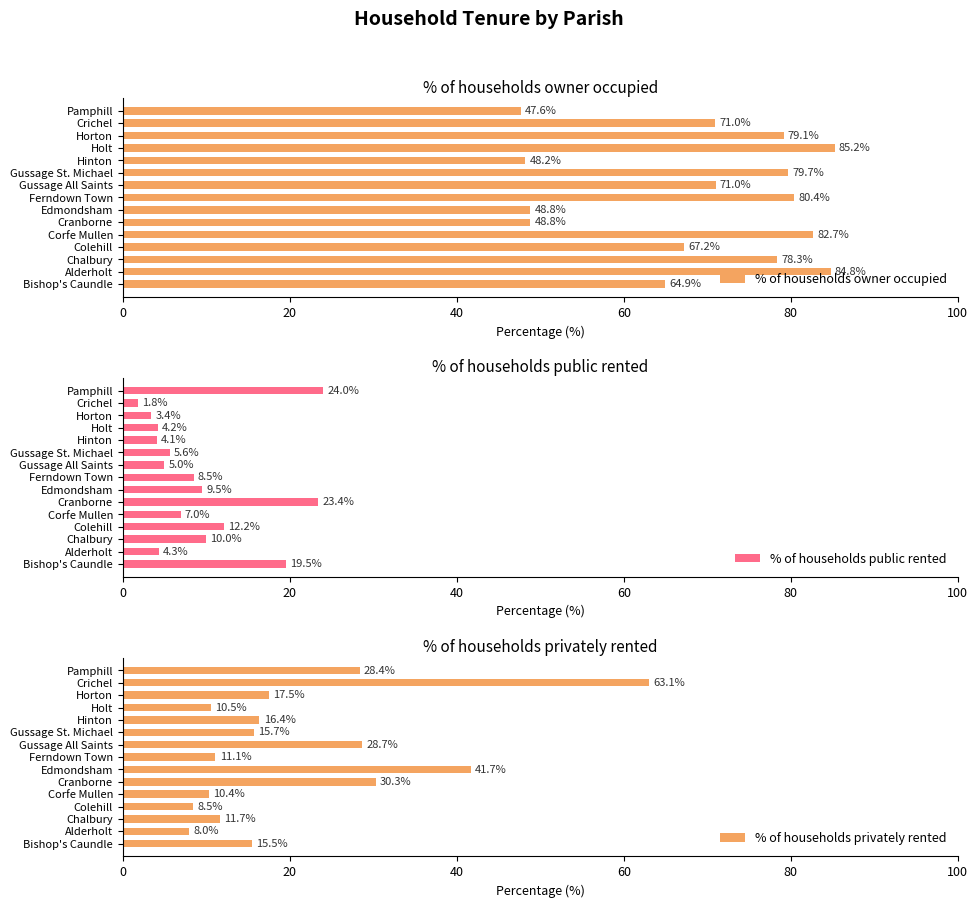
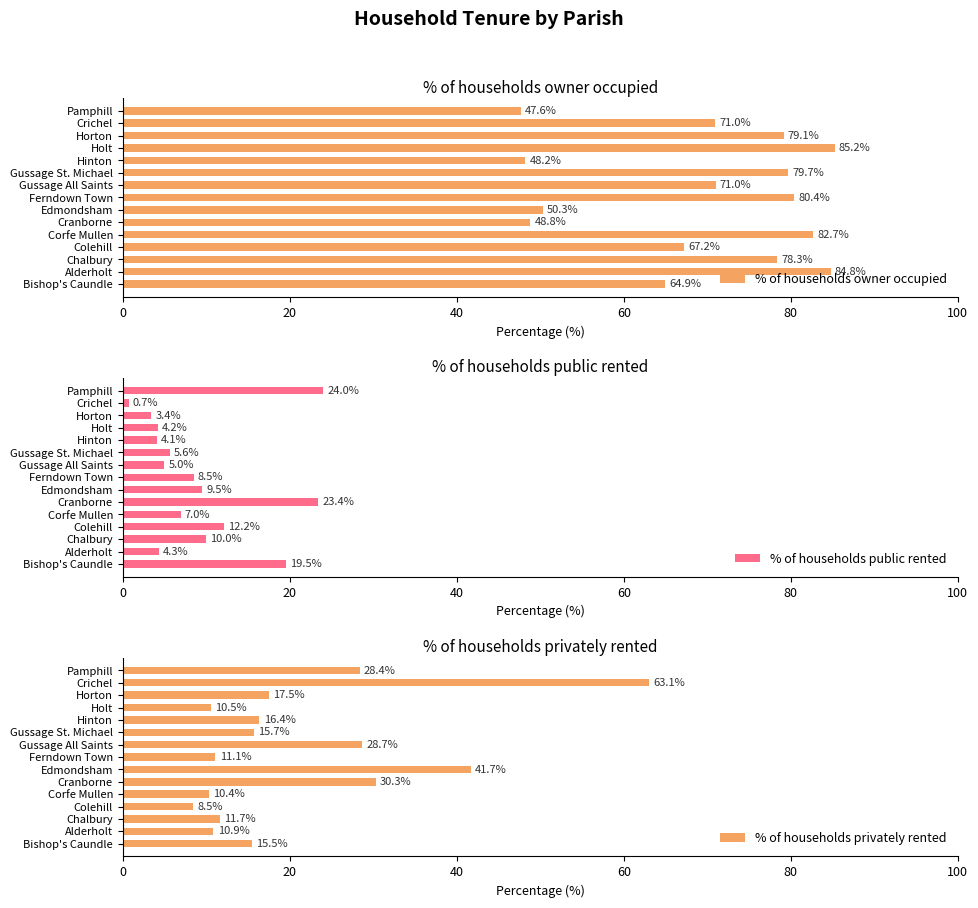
  {
    "% of households owner occupied": {
      "Pamphill": "47.6%",
      "Crichel": "71.0%",
      "Horton": "79.1%",
      "Holt": "85.2%",
      "Hinton": "48.2%",
      "Gussage St. Michael": "79.7%",
      "Gussage All Saints": "71.0%",
      "Ferndown Town": "80.4%",
-     "Edmondsham": "48.8%",
+     "Edmondsham": "50.3%",
      "Cranborne": "48.8%",
      "Corfe Mullen": "82.7%",
      "Colehill": "67.2%",
      "Chalbury": "78.3%",
      "Alderholt": "84.8%",
      "Bishop's Caundle": "64.9%"
    },
    "% of households public rented": {
      "Pamphill": "24.0%",
-     "Crichel": "1.8%",
+     "Crichel": "0.7%",
      "Horton": "3.4%",
      "Holt": "4.2%",
      "Hinton": "4.1%",
      "Gussage St. Michael": "5.6%",
      "Gussage All Saints": "5.0%",
      "Ferndown Town": "8.5%",
      "Edmondsham": "9.5%",
      "Cranborne": "23.4%",
      "Corfe Mullen": "7.0%",
      "Colehill": "12.2%",
      "Chalbury": "10.0%",
      "Alderholt": "4.3%",
      "Bishop's Caundle": "19.5%"
    },
    "% of households privately rented": {
      "Pamphill": "28.4%",
      "Crichel": "63.1%",
      "Horton": "17.5%",
      "Holt": "10.5%",
      "Hinton": "16.4%",
      "Gussage St. Michael": "15.7%",
      "Gussage All Saints": "28.7%",
      "Ferndown Town": "11.1%",
      "Edmondsham": "41.7%",
      "Cranborne": "30.3%",
      "Corfe Mullen": "10.4%",
      "Colehill": "8.5%",
      "Chalbury": "11.7%",
-     "Alderholt": "8.0%",
+     "Alderholt": "10.9%",
      "Bishop's Caundle": "15.5%"
    }
  }
